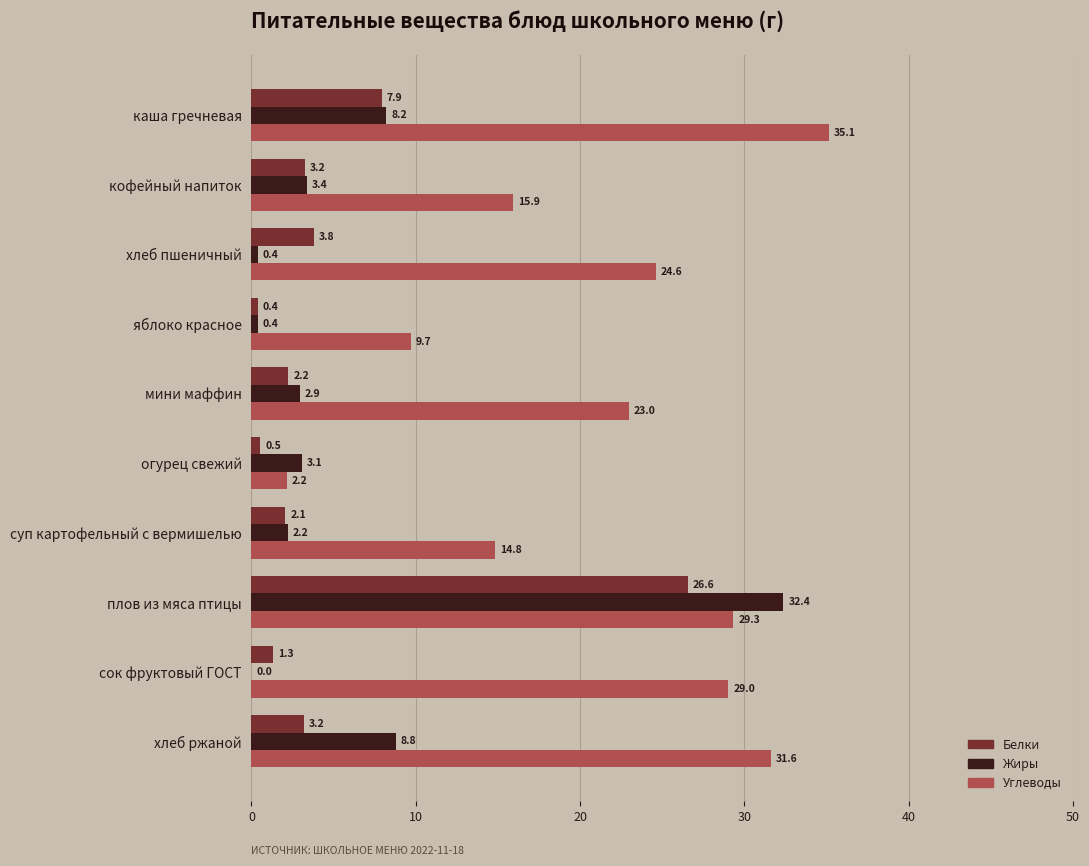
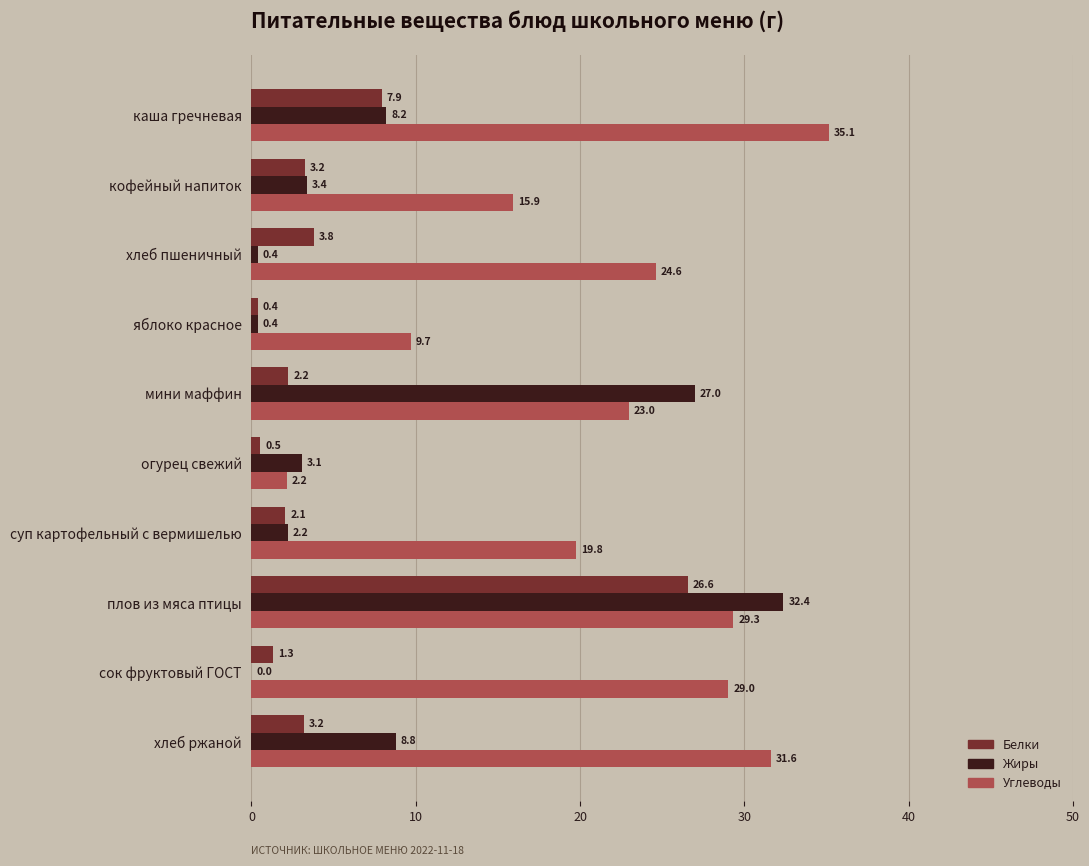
  {
    "Белки": {
      "каша гречневая": 7.9,
      "кофейный напиток": 3.2,
      "хлеб пшеничный": 3.8,
      "яблоко красное": 0.4,
      "мини маффин": 2.2,
      "огурец свежий": 0.5,
      "суп картофельный с вермишелью": 2.1,
      "плов из мяса птицы": 26.6,
      "сок фруктовый ГОСТ": 1.3,
      "хлеб ржаной": 3.2
    },
    "Жиры": {
      "каша гречневая": 8.2,
      "кофейный напиток": 3.4,
      "хлеб пшеничный": 0.4,
      "яблоко красное": 0.4,
-     "мини маффин": 2.9,
+     "мини маффин": 27.0,
      "огурец свежий": 3.1,
      "суп картофельный с вермишелью": 2.2,
      "плов из мяса птицы": 32.4,
      "сок фруктовый ГОСТ": 0.0,
      "хлеб ржаной": 8.8
    },
    "Углеводы": {
      "каша гречневая": 35.1,
      "кофейный напиток": 15.9,
      "хлеб пшеничный": 24.6,
      "яблоко красное": 9.7,
      "мини маффин": 23.0,
      "огурец свежий": 2.2,
-     "суп картофельный с вермишелью": 14.8,
+     "суп картофельный с вермишелью": 19.8,
      "плов из мяса птицы": 29.3,
      "сок фруктовый ГОСТ": 29.0,
      "хлеб ржаной": 31.6
    }
  }
